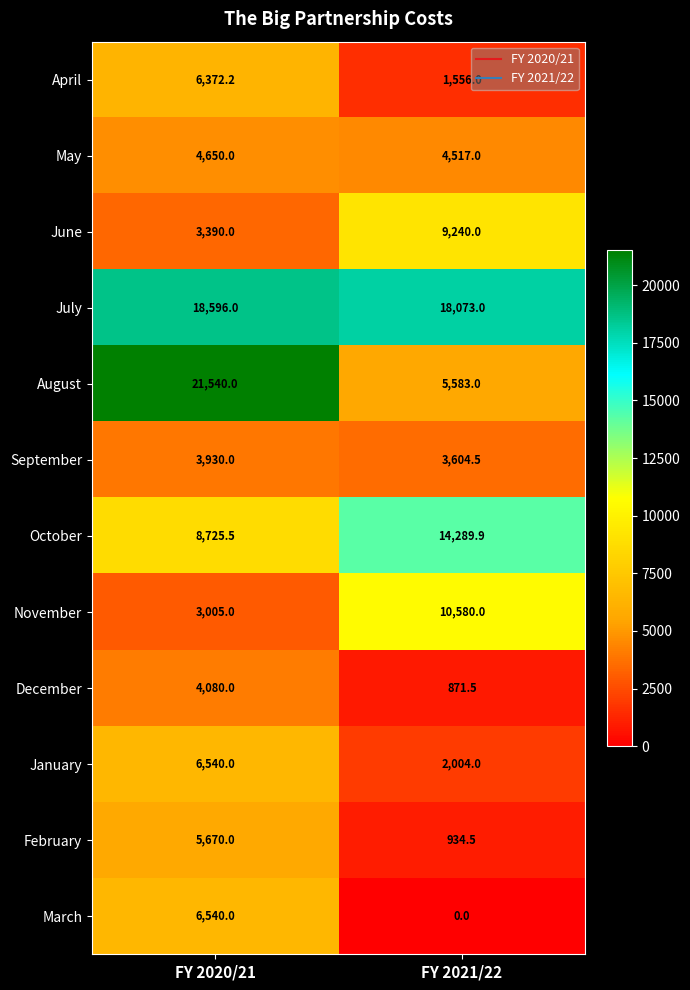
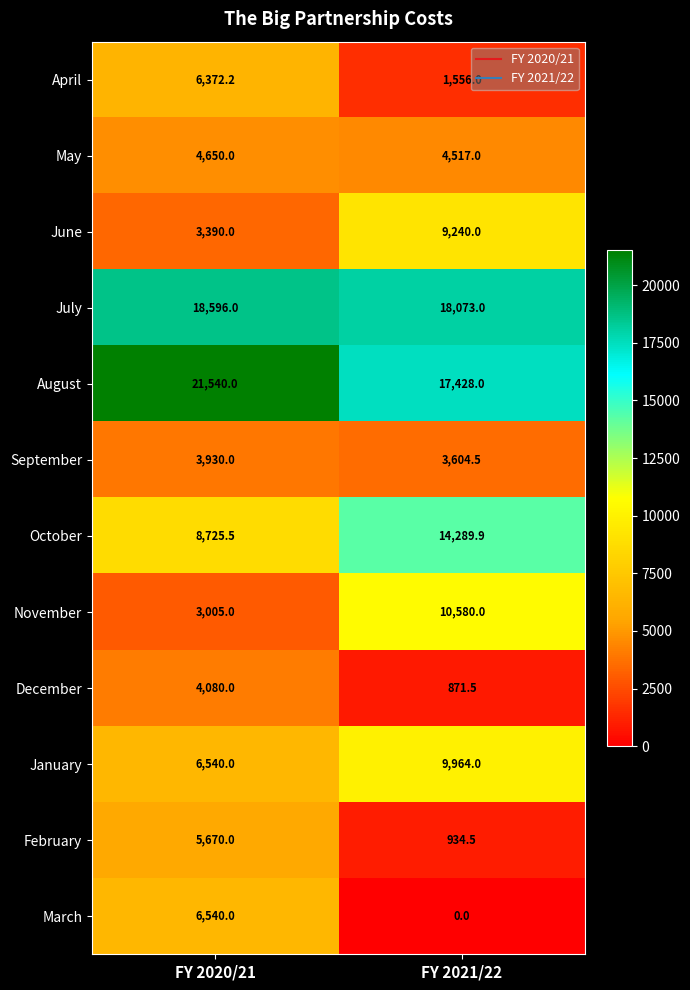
  {
    "April": {
      "FY 2020/21": "6,372.2"
    },
    "May": {
      "FY 2020/21": "4,650.0",
      "FY 2021/22": "4,517.0"
    },
    "June": {
      "FY 2020/21": "3,390.0",
      "FY 2021/22": "9,240.0"
    },
    "July": {
      "FY 2020/21": "18,596.0",
      "FY 2021/22": "18,073.0"
    },
    "August": {
      "FY 2020/21": "21,540.0",
-     "FY 2021/22": "5,583.0"
+     "FY 2021/22": "17,428.0"
    },
    "September": {
      "FY 2020/21": "3,930.0",
      "FY 2021/22": "3,604.5"
    },
    "October": {
      "FY 2020/21": "8,725.5",
      "FY 2021/22": "14,289.9"
    },
    "November": {
      "FY 2020/21": "3,005.0",
      "FY 2021/22": "10,580.0"
    },
    "December": {
      "FY 2020/21": "4,080.0",
      "FY 2021/22": "871.5"
    },
    "January": {
      "FY 2020/21": "6,540.0",
-     "FY 2021/22": "2,004.0"
+     "FY 2021/22": "9,964.0"
    },
    "February": {
      "FY 2020/21": "5,670.0",
      "FY 2021/22": "934.5"
    },
    "March": {
      "FY 2020/21": "6,540.0",
      "FY 2021/22": "0.0"
    }
  }
